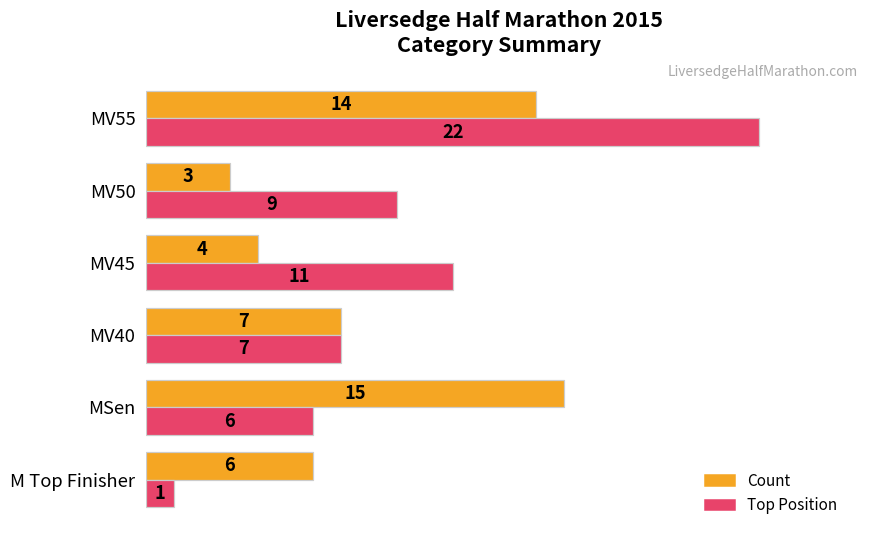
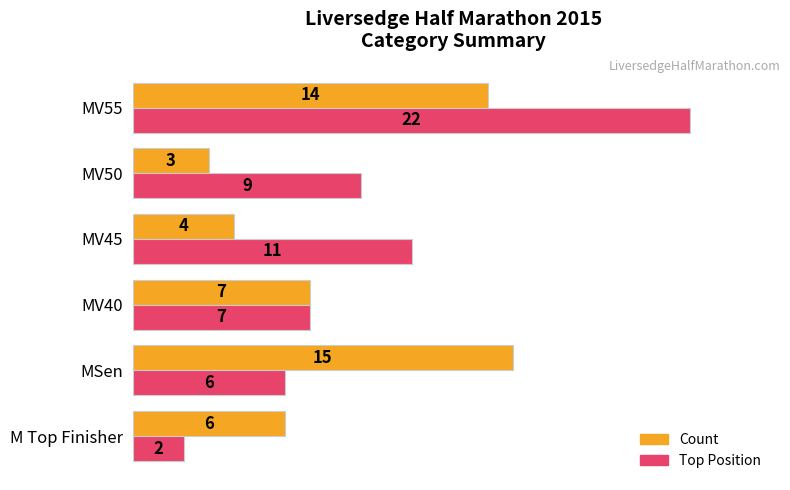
  {
    "Count": {
      "MV55": 14,
      "MV50": 3,
      "MV45": 4,
      "MV40": 7,
      "MSen": 15,
      "M Top Finisher": 6
    },
    "Top Position": {
      "MV55": 22,
      "MV50": 9,
      "MV45": 11,
      "MV40": 7,
      "MSen": 6,
-     "M Top Finisher": 1
+     "M Top Finisher": 2
    }
  }
